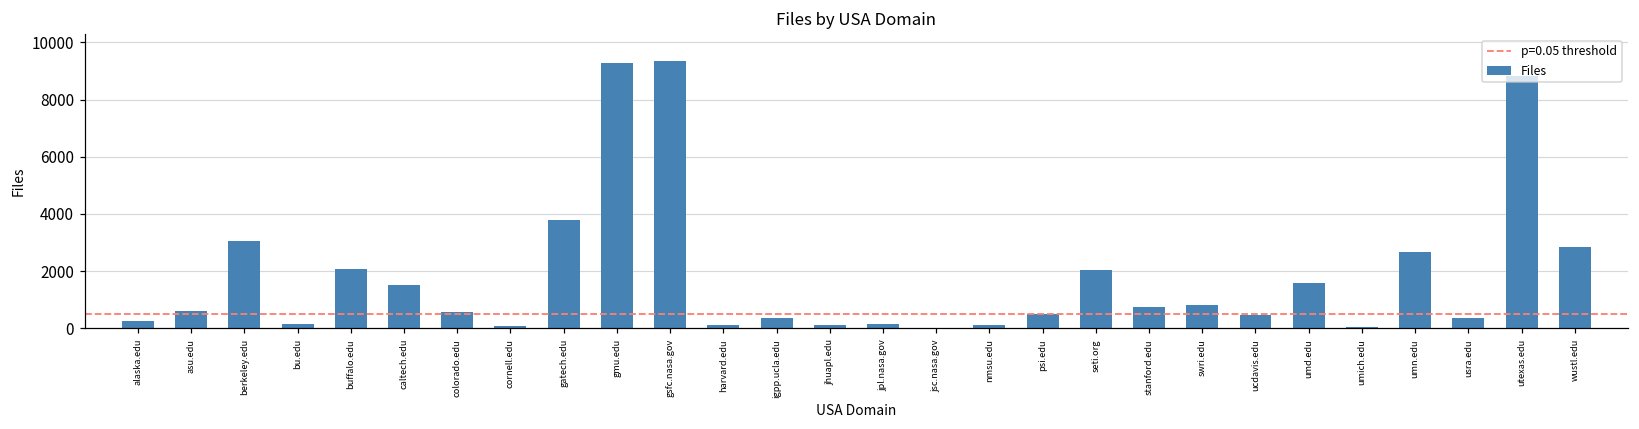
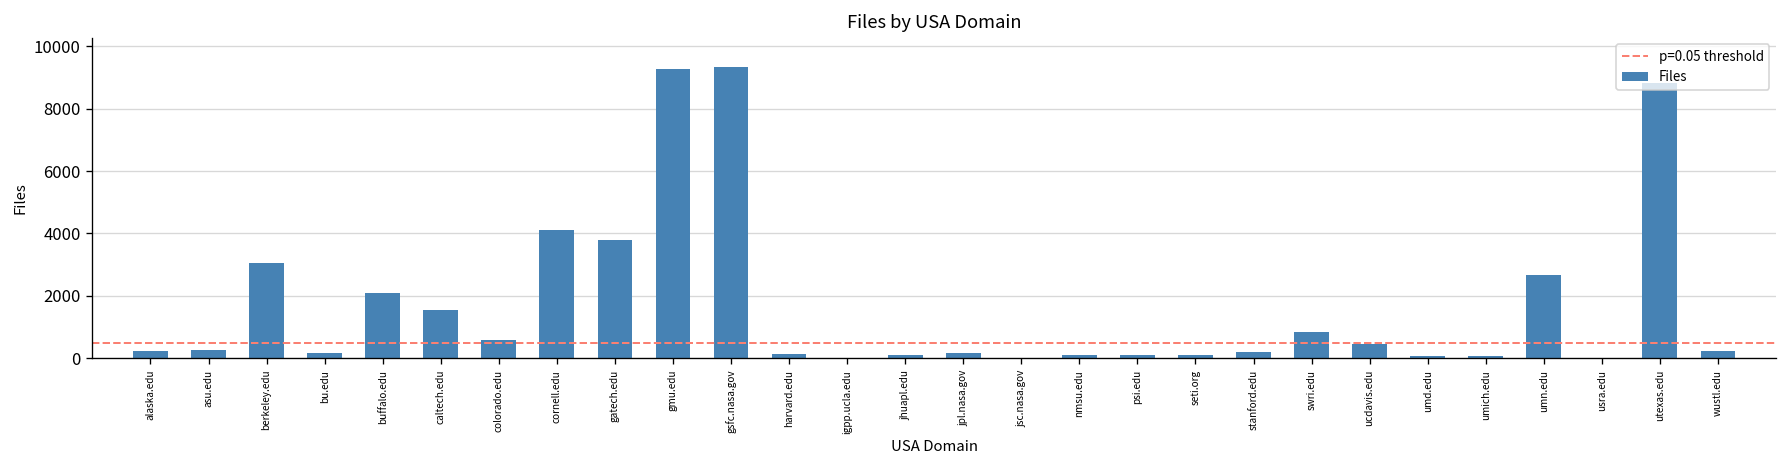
  {
    "alaska.edu": 200,
-   "asu.edu": 600,
+   "asu.edu": 300,
    "berkeley.edu": 3100,
    "bu.edu": 200,
    "buffalo.edu": 2100,
    "caltech.edu": 1500,
    "colorado.edu": 600,
-   "cornell.edu": 100,
+   "cornell.edu": 4100,
    "gatech.edu": 3800,
    "gmu.edu": 9300,
    "gsfc.nasa.gov": 9300,
    "harvard.edu": 100,
-   "igpp.ucla.edu": 400,
+   "igpp.ucla.edu": 0,
    "jhuapl.edu": 100,
    "jpl.nasa.gov": 200,
    "jsc.nasa.gov": 0,
    "nmsu.edu": 100,
-   "psi.edu": 500,
-   "seti.org": 2000,
-   "stanford.edu": 700,
+   "psi.edu": 100,
+   "seti.org": 100,
+   "stanford.edu": 200,
    "swri.edu": 800,
    "ucdavis.edu": 500,
-   "umd.edu": 1600,
+   "umd.edu": 100,
    "umn.edu": 2700,
-   "usra.edu": 300,
-   "wustl.edu": 2800
+   "usra.edu": 0,
+   "wustl.edu": 200
  }
